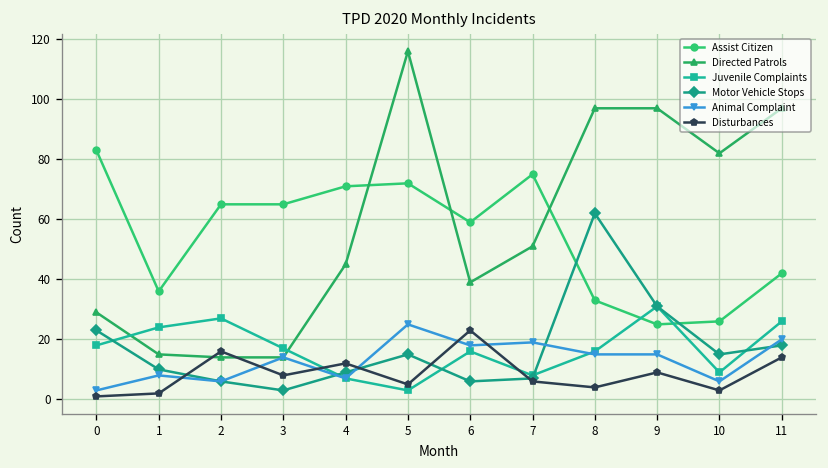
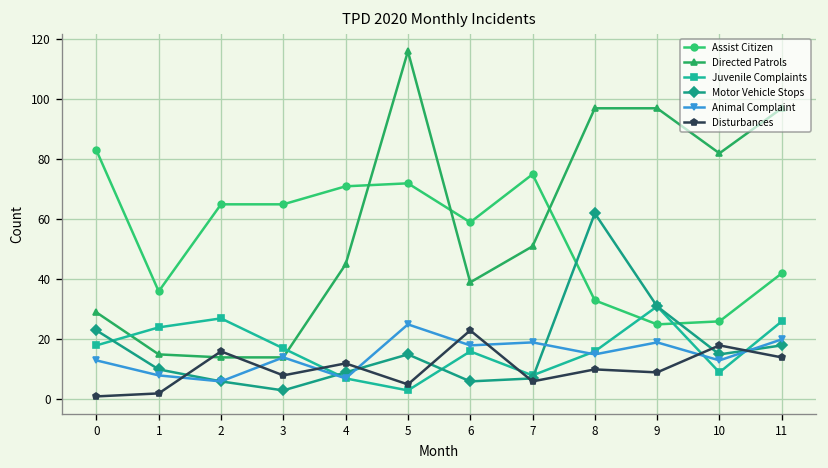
  {
    "Animal Complaint": {
-     "0": 3,
+     "0": 13,
      "1": 8,
      "5": 25,
      "6": 18,
      "7": 19,
-     "9": 15,
-     "10": 6,
+     "9": 19,
+     "10": 13,
      "11": 20
    },
    "Disturbances": {
      "0": 1,
      "1": 2,
      "2": 16,
      "3": 8,
      "4": 12,
      "5": 5,
      "6": 23,
-     "8": 4,
+     "8": 10,
      "9": 9,
-     "10": 3,
+     "10": 18,
      "11": 14
    }
  }
